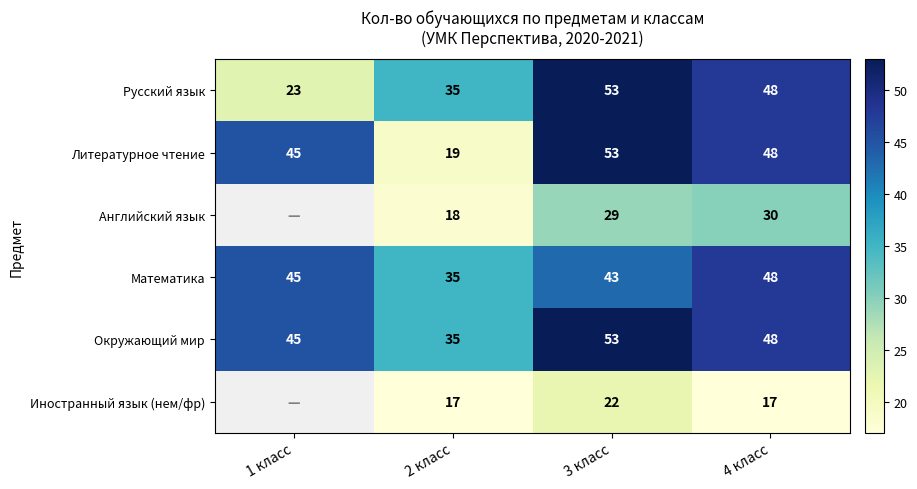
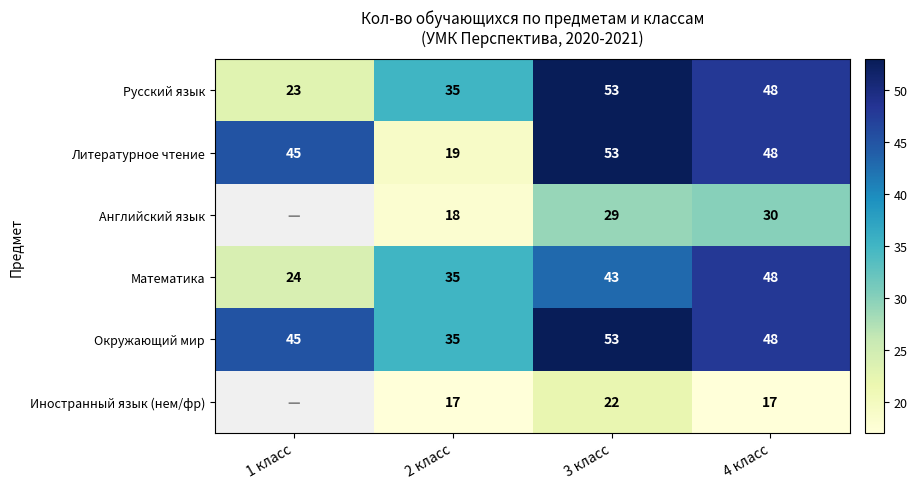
  {
    "Русский язык": {
      "1 класс": 23,
      "2 класс": 35,
      "3 класс": 53,
      "4 класс": 48
    },
    "Литературное чтение": {
      "1 класс": 45,
      "2 класс": 19,
      "3 класс": 53,
      "4 класс": 48
    },
    "Английский язык": {
      "2 класс": 18,
      "3 класс": 29,
      "4 класс": 30
    },
    "Математика": {
-     "1 класс": 45,
+     "1 класс": 24,
      "2 класс": 35,
      "3 класс": 43,
      "4 класс": 48
    },
    "Окружающий мир": {
      "1 класс": 45,
      "2 класс": 35,
      "3 класс": 53,
      "4 класс": 48
    },
    "Иностранный язык (нем/фр)": {
      "2 класс": 17,
      "3 класс": 22,
      "4 класс": 17
    }
  }
